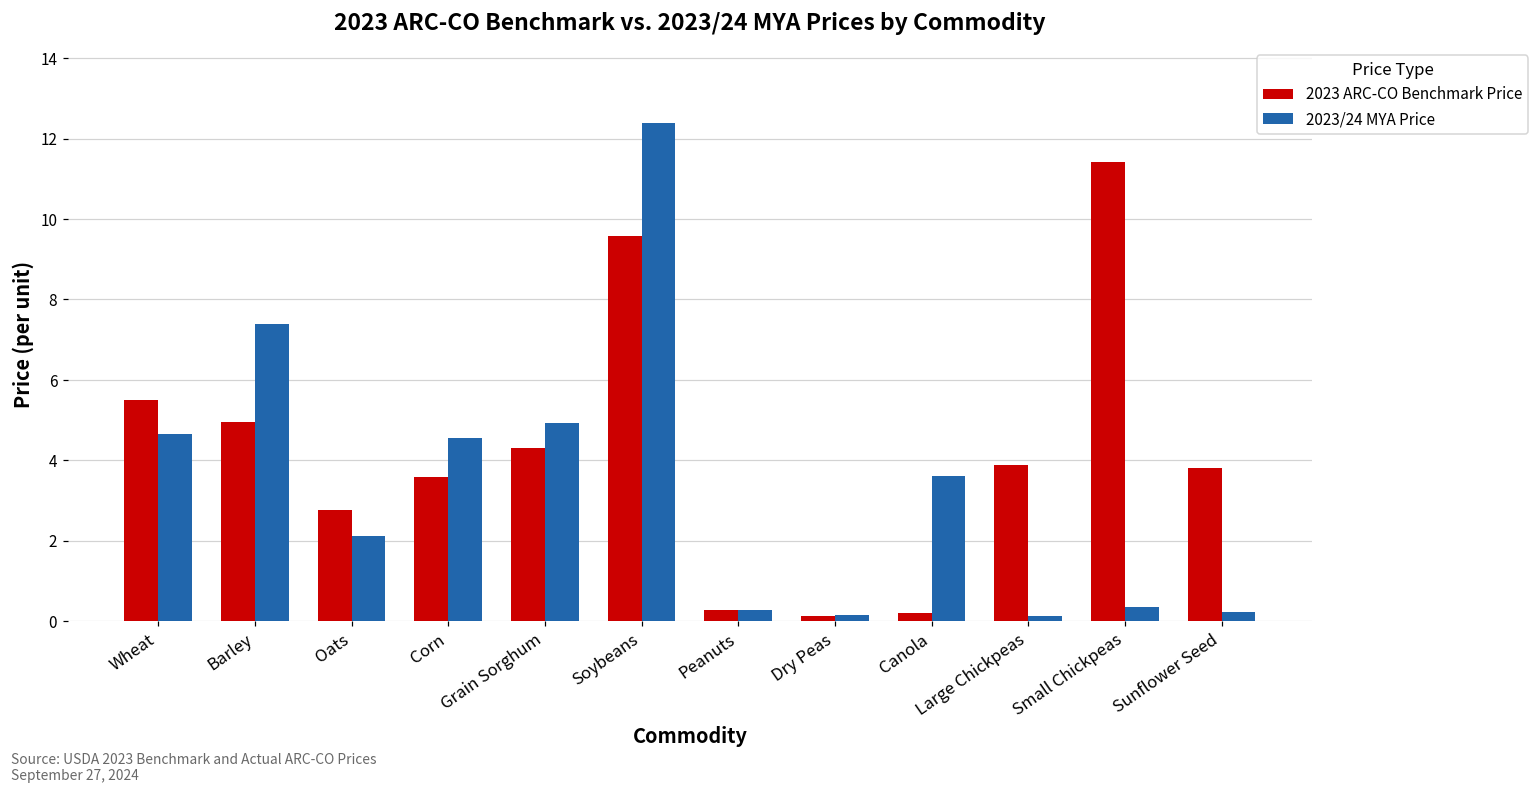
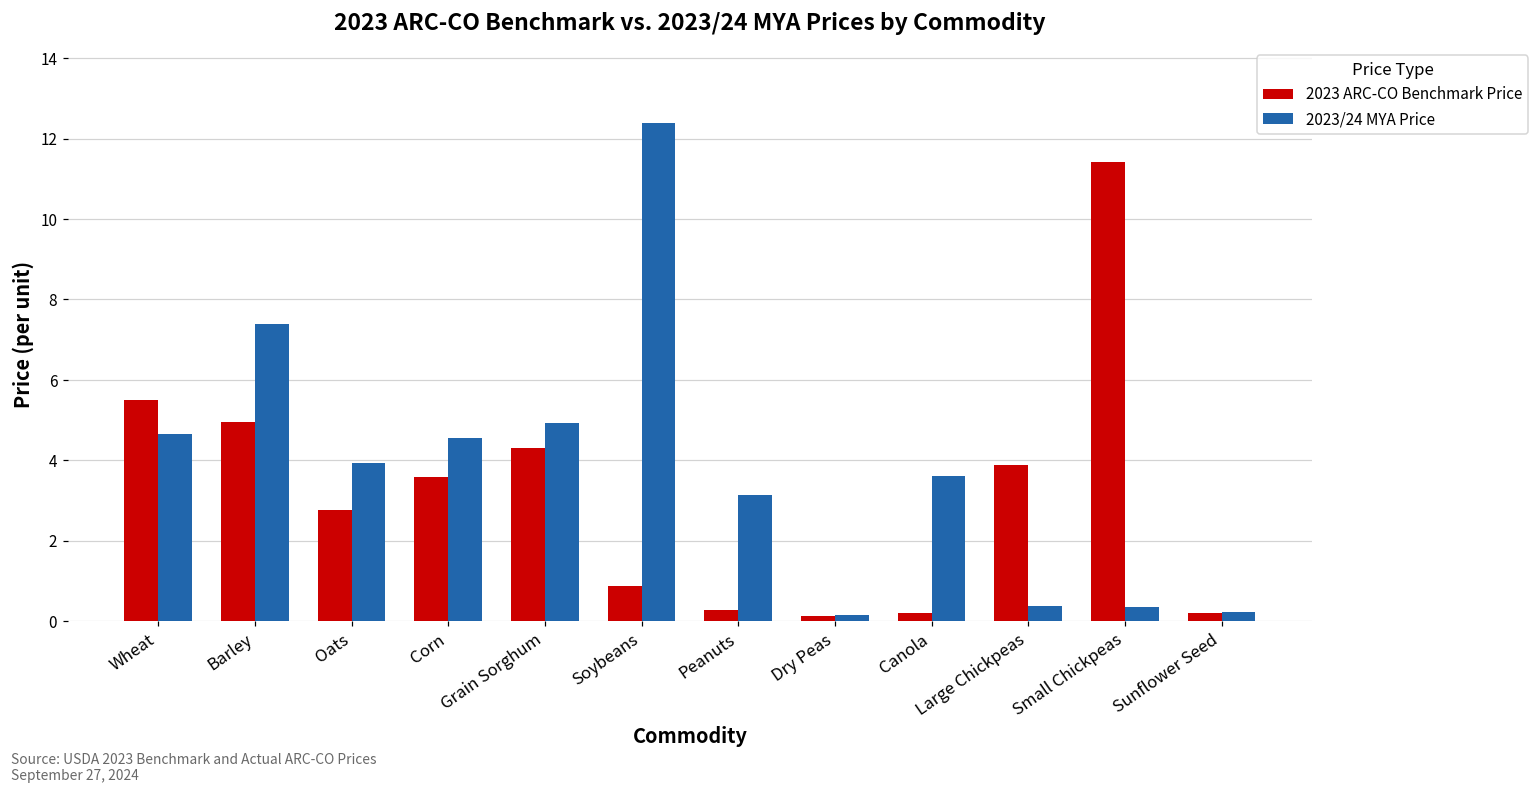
  {
    "2023 ARC-CO Benchmark Price": {
      "Wheat": 5.5,
      "Barley": 5.0,
      "Oats": 2.8,
      "Corn": 3.6,
      "Grain Sorghum": 4.3,
-     "Soybeans": 9.6,
+     "Soybeans": 0.9,
      "Peanuts": 0.3,
      "Dry Peas": 0.1,
      "Canola": 0.2,
      "Large Chickpeas": 3.9,
      "Small Chickpeas": 11.4,
-     "Sunflower Seed": 3.8
+     "Sunflower Seed": 0.2
    },
    "2023/24 MYA Price": {
      "Wheat": 4.7,
      "Barley": 7.4,
-     "Oats": 2.1,
+     "Oats": 3.9,
      "Corn": 4.6,
      "Grain Sorghum": 4.9,
      "Soybeans": 12.4,
-     "Peanuts": 0.3,
+     "Peanuts": 3.1,
      "Dry Peas": 0.2,
      "Canola": 3.6,
-     "Large Chickpeas": 0.1,
+     "Large Chickpeas": 0.4,
      "Small Chickpeas": 0.4,
      "Sunflower Seed": 0.2
    }
  }
